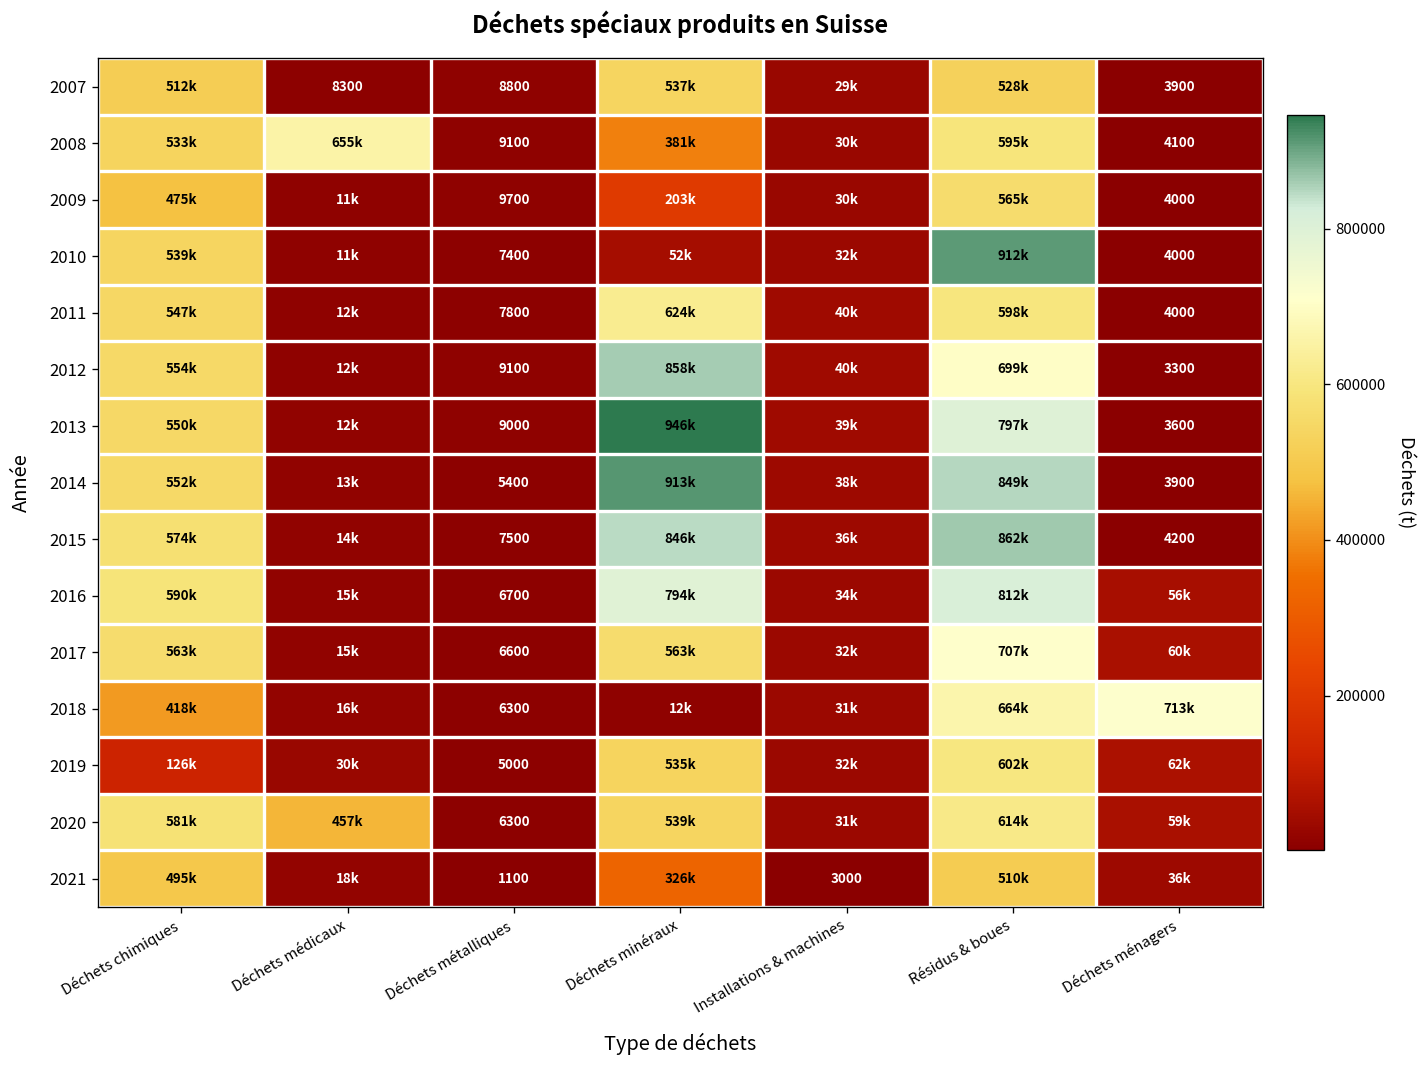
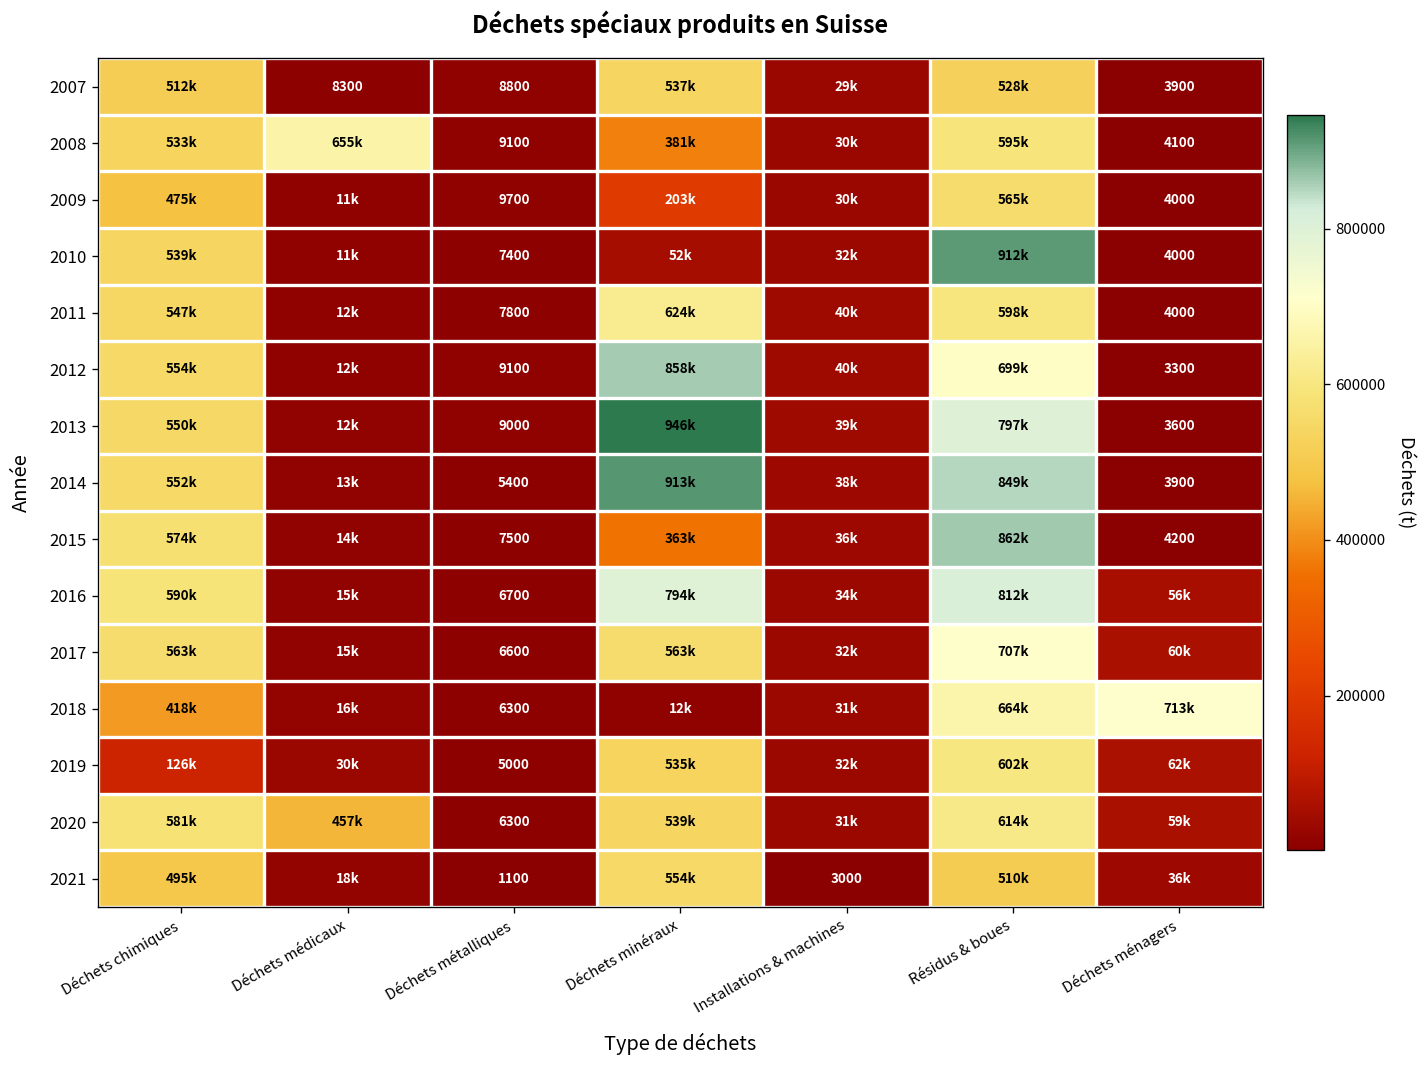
  {
    "2007": {
      "Déchets chimiques": "512k",
      "Déchets médicaux": "8300",
      "Déchets métalliques": "8800",
      "Déchets minéraux": "537k",
      "Installations & machines": "29k",
      "Résidus & boues": "528k",
      "Déchets ménagers": "3900"
    },
    "2008": {
      "Déchets chimiques": "533k",
      "Déchets médicaux": "655k",
      "Déchets métalliques": "9100",
      "Déchets minéraux": "381k",
      "Installations & machines": "30k",
      "Résidus & boues": "595k",
      "Déchets ménagers": "4100"
    },
    "2009": {
      "Déchets chimiques": "475k",
      "Déchets médicaux": "11k",
      "Déchets métalliques": "9700",
      "Déchets minéraux": "203k",
      "Installations & machines": "30k",
      "Résidus & boues": "565k",
      "Déchets ménagers": "4000"
    },
    "2010": {
      "Déchets chimiques": "539k",
      "Déchets médicaux": "11k",
      "Déchets métalliques": "7400",
      "Déchets minéraux": "52k",
      "Installations & machines": "32k",
      "Résidus & boues": "912k",
      "Déchets ménagers": "4000"
    },
    "2011": {
      "Déchets chimiques": "547k",
      "Déchets médicaux": "12k",
      "Déchets métalliques": "7800",
      "Déchets minéraux": "624k",
      "Installations & machines": "40k",
      "Résidus & boues": "598k",
      "Déchets ménagers": "4000"
    },
    "2012": {
      "Déchets chimiques": "554k",
      "Déchets médicaux": "12k",
      "Déchets métalliques": "9100",
      "Déchets minéraux": "858k",
      "Installations & machines": "40k",
      "Résidus & boues": "699k",
      "Déchets ménagers": "3300"
    },
    "2013": {
      "Déchets chimiques": "550k",
      "Déchets médicaux": "12k",
      "Déchets métalliques": "9000",
      "Déchets minéraux": "946k",
      "Installations & machines": "39k",
      "Résidus & boues": "797k",
      "Déchets ménagers": "3600"
    },
    "2014": {
      "Déchets chimiques": "552k",
      "Déchets médicaux": "13k",
      "Déchets métalliques": "5400",
      "Déchets minéraux": "913k",
      "Installations & machines": "38k",
      "Résidus & boues": "849k",
      "Déchets ménagers": "3900"
    },
    "2015": {
      "Déchets chimiques": "574k",
      "Déchets médicaux": "14k",
      "Déchets métalliques": "7500",
-     "Déchets minéraux": "846k",
+     "Déchets minéraux": "363k",
      "Installations & machines": "36k",
      "Résidus & boues": "862k",
      "Déchets ménagers": "4200"
    },
    "2016": {
      "Déchets chimiques": "590k",
      "Déchets médicaux": "15k",
      "Déchets métalliques": "6700",
      "Déchets minéraux": "794k",
      "Installations & machines": "34k",
      "Résidus & boues": "812k",
      "Déchets ménagers": "56k"
    },
    "2017": {
      "Déchets chimiques": "563k",
      "Déchets médicaux": "15k",
      "Déchets métalliques": "6600",
      "Déchets minéraux": "563k",
      "Installations & machines": "32k",
      "Résidus & boues": "707k",
      "Déchets ménagers": "60k"
    },
    "2018": {
      "Déchets chimiques": "418k",
      "Déchets médicaux": "16k",
      "Déchets métalliques": "6300",
      "Déchets minéraux": "12k",
      "Installations & machines": "31k",
      "Résidus & boues": "664k",
      "Déchets ménagers": "713k"
    },
    "2019": {
      "Déchets chimiques": "126k",
      "Déchets médicaux": "30k",
      "Déchets métalliques": "5000",
      "Déchets minéraux": "535k",
      "Installations & machines": "32k",
      "Résidus & boues": "602k",
      "Déchets ménagers": "62k"
    },
    "2020": {
      "Déchets chimiques": "581k",
      "Déchets médicaux": "457k",
      "Déchets métalliques": "6300",
      "Déchets minéraux": "539k",
      "Installations & machines": "31k",
      "Résidus & boues": "614k",
      "Déchets ménagers": "59k"
    },
    "2021": {
      "Déchets chimiques": "495k",
      "Déchets médicaux": "18k",
      "Déchets métalliques": "1100",
-     "Déchets minéraux": "326k",
+     "Déchets minéraux": "554k",
      "Installations & machines": "3000",
      "Résidus & boues": "510k",
      "Déchets ménagers": "36k"
    }
  }
